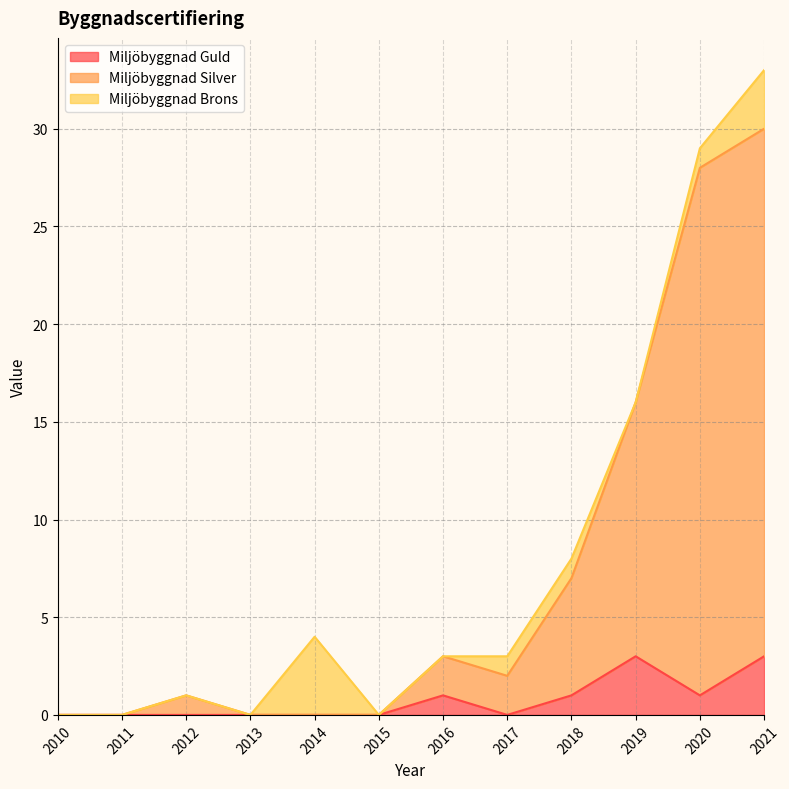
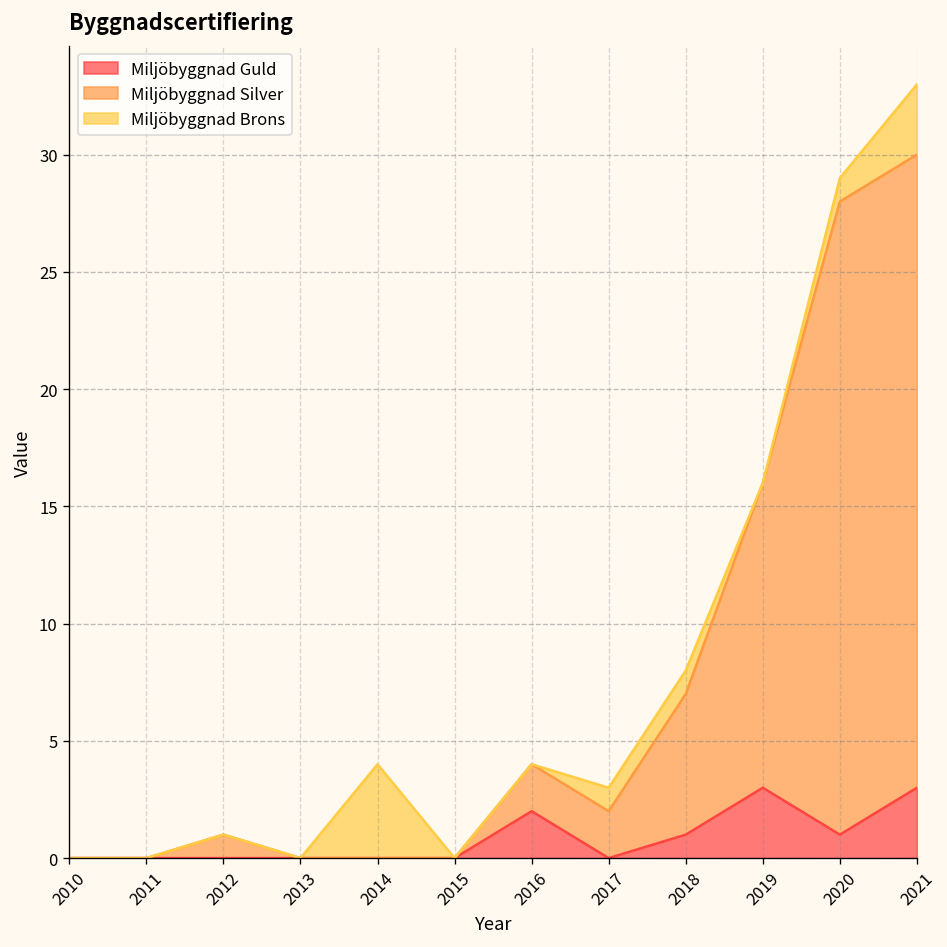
  {
    "Miljöbyggnad Guld": {
      "2012": 0,
-     "2016": 1,
+     "2016": 2,
      "2017": 0,
      "2018": 1,
      "2019": 3,
      "2020": 1,
      "2021": 3
    }
  }
